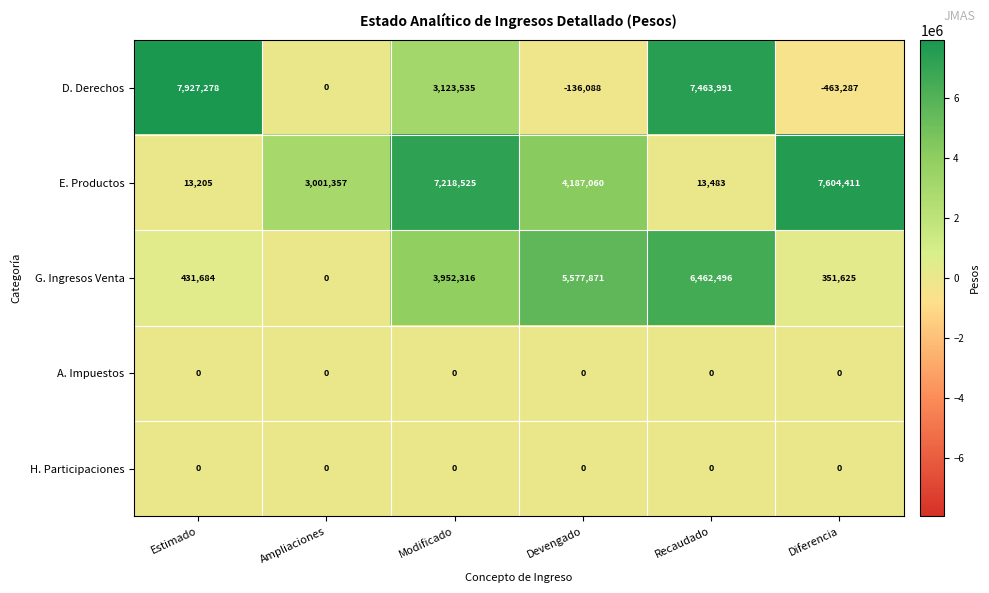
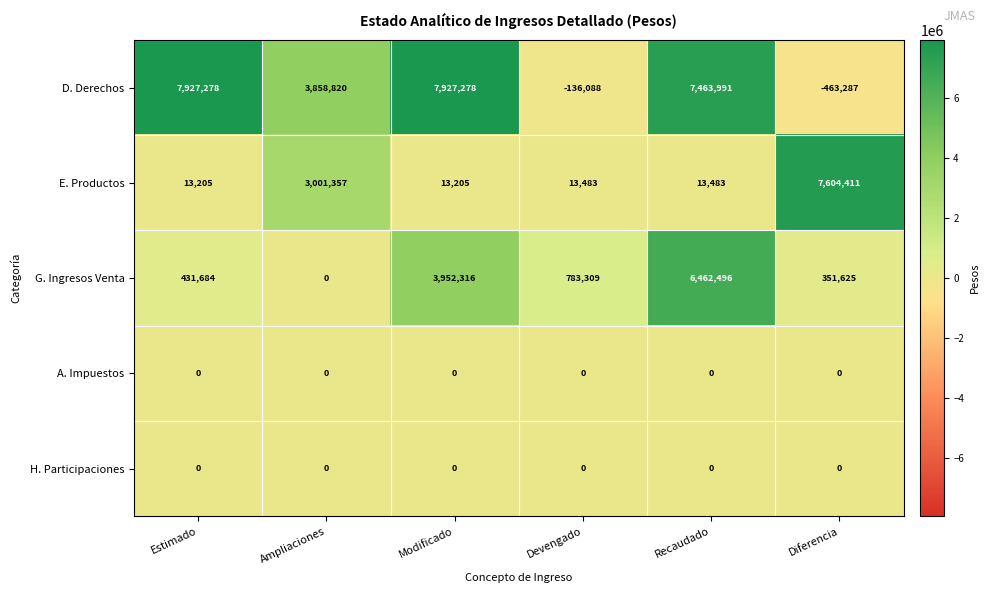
  {
    "D. Derechos": {
      "Estimado": "7,927,278",
-     "Ampliaciones": "0",
-     "Modificado": "3,123,535",
+     "Ampliaciones": "3,858,820",
+     "Modificado": "7,927,278",
      "Devengado": "-136,088",
      "Recaudado": "7,463,991",
      "Diferencia": "-463,287"
    },
    "E. Productos": {
      "Estimado": "13,205",
      "Ampliaciones": "3,001,357",
-     "Modificado": "7,218,525",
-     "Devengado": "4,187,060",
+     "Modificado": "13,205",
+     "Devengado": "13,483",
      "Recaudado": "13,483",
      "Diferencia": "7,604,411"
    },
    "G. Ingresos Venta": {
      "Estimado": "431,684",
      "Ampliaciones": "0",
      "Modificado": "3,952,316",
-     "Devengado": "5,577,871",
+     "Devengado": "783,309",
      "Recaudado": "6,462,496",
      "Diferencia": "351,625"
    },
    "A. Impuestos": {
      "Estimado": "0",
      "Ampliaciones": "0",
      "Modificado": "0",
      "Devengado": "0",
      "Recaudado": "0",
      "Diferencia": "0"
    },
    "H. Participaciones": {
      "Estimado": "0",
      "Ampliaciones": "0",
      "Modificado": "0",
      "Devengado": "0",
      "Recaudado": "0",
      "Diferencia": "0"
    }
  }
